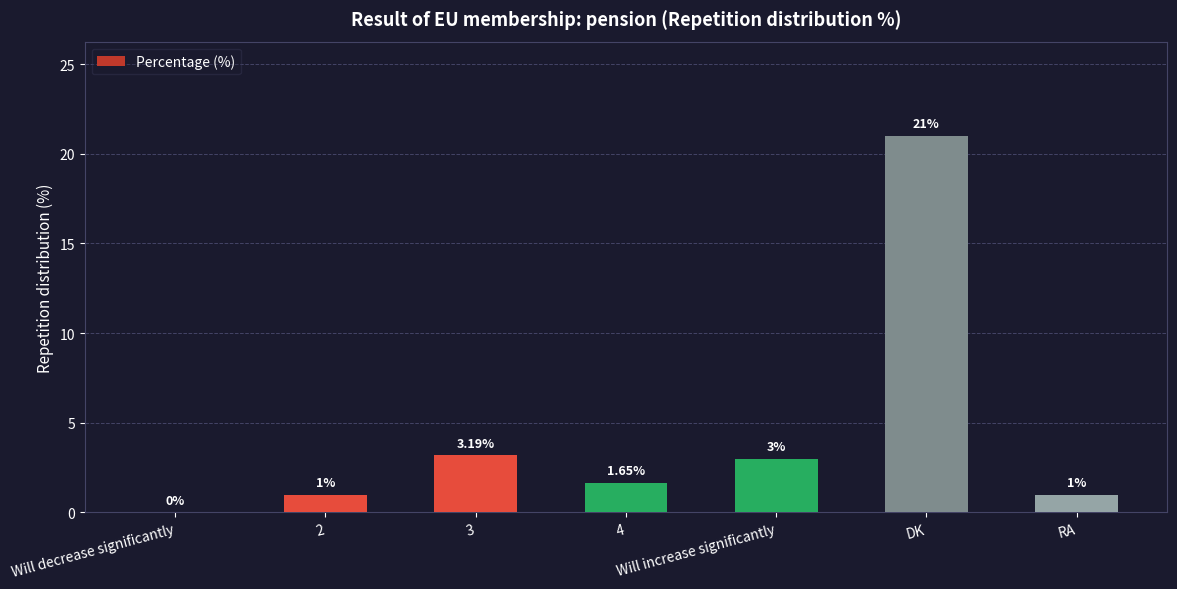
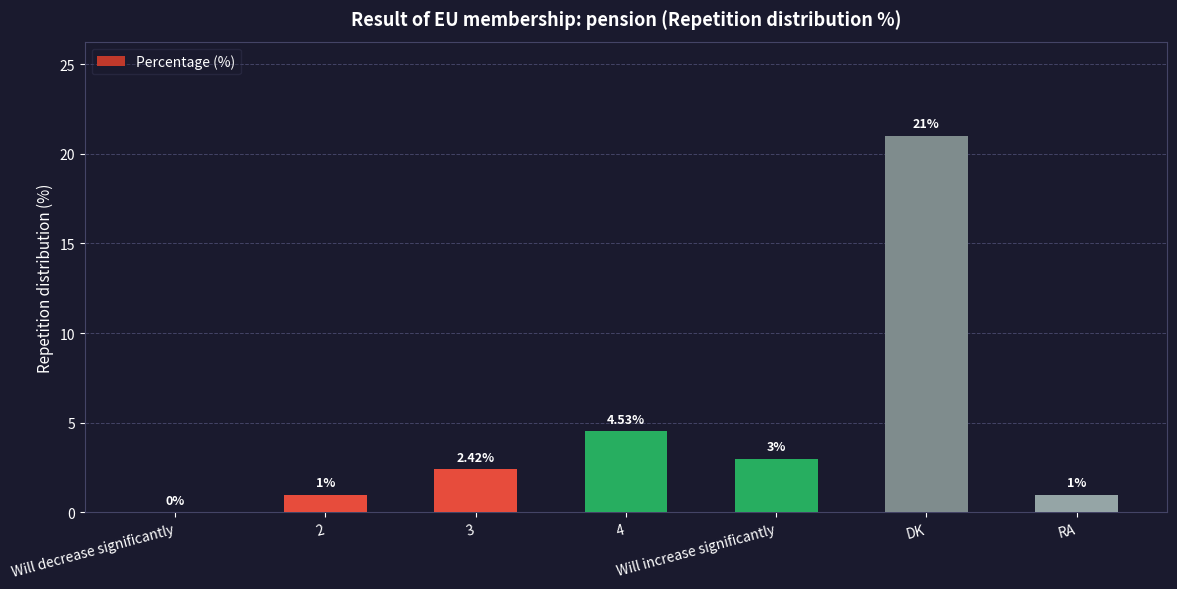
  {
    "Will decrease significantly": "0%",
    "2": "1%",
-   "3": "3.19%",
-   "4": "1.65%",
+   "3": "2.42%",
+   "4": "4.53%",
    "Will increase significantly": "3%",
    "DK": "21%",
    "RA": "1%"
  }
